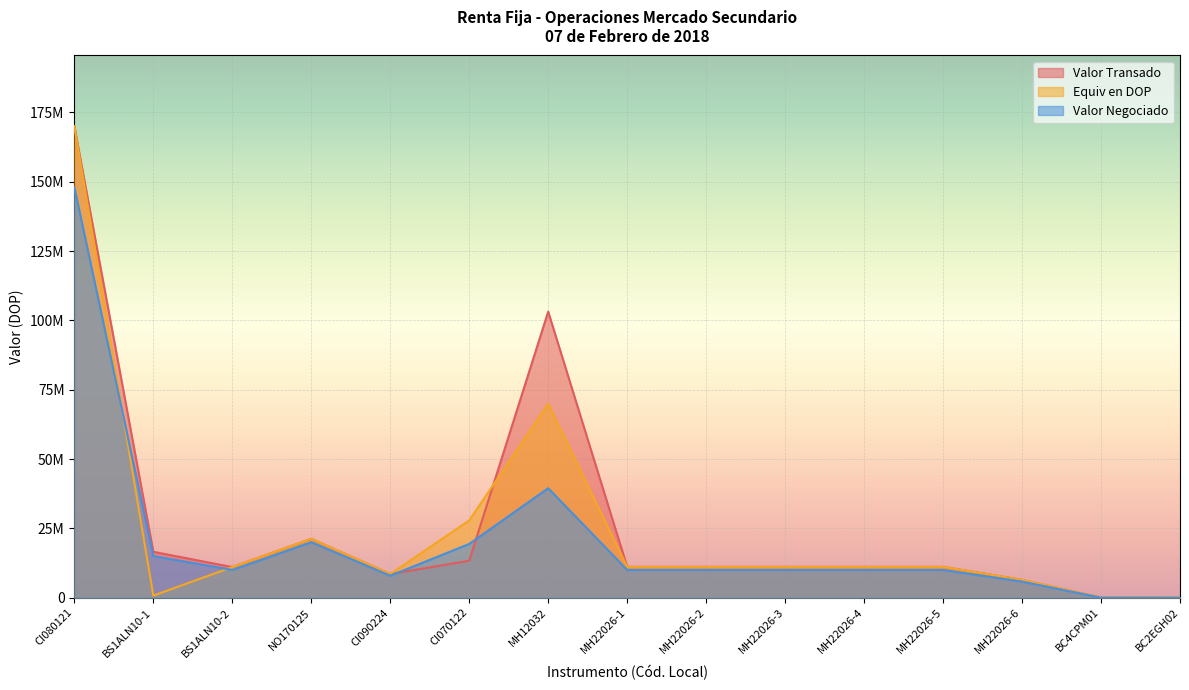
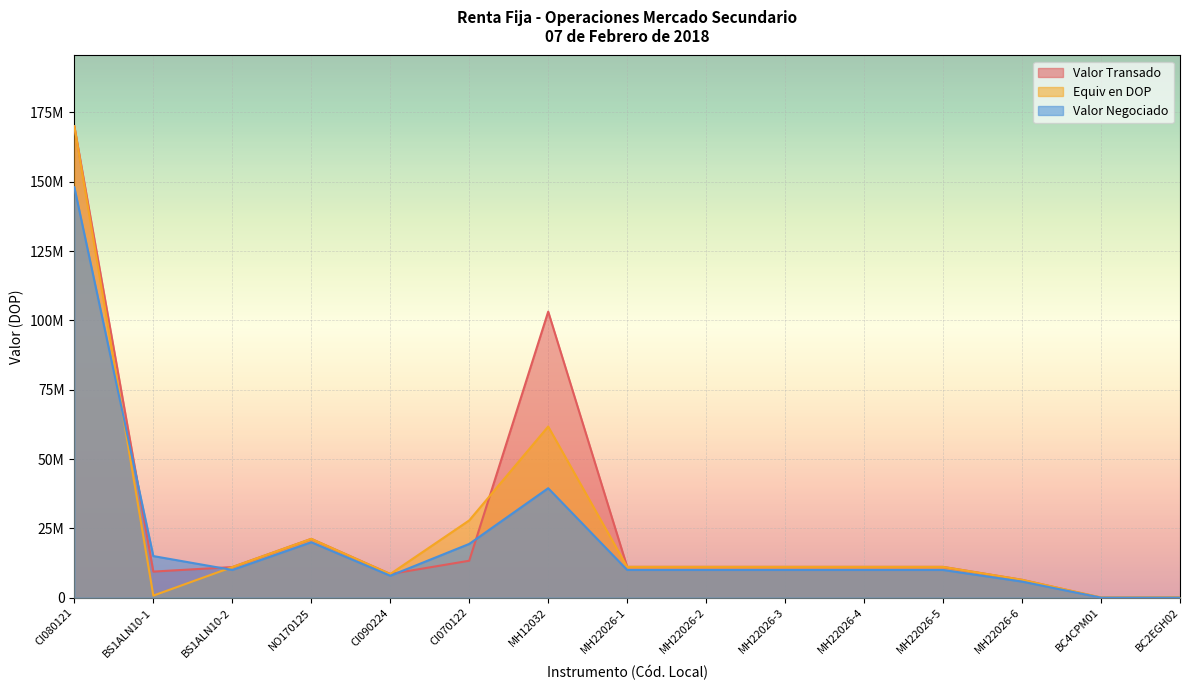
  {
    "Valor Transado": {
-     "BS1ALN10-1": 17000000,
+     "BS1ALN10-1": 9000000,
      "CI070122": 13000000,
      "MH12032": 103000000
    },
    "Equiv en DOP": {
      "BS1ALN10-1": 1000000,
      "CI070122": 28000000,
-     "MH12032": 70000000
+     "MH12032": 62000000
    },
    "Valor Negociado": {
      "CI080121": 148000000,
      "BS1ALN10-1": 15000000,
      "BS1ALN10-2": 10000000,
      "NO170125": 20000000,
      "CI070122": 19000000,
      "MH12032": 39000000,
      "MH22026-1": 10000000,
      "MH22026-2": 10000000,
      "MH22026-3": 10000000,
      "MH22026-4": 10000000,
      "MH22026-5": 10000000
    }
  }
